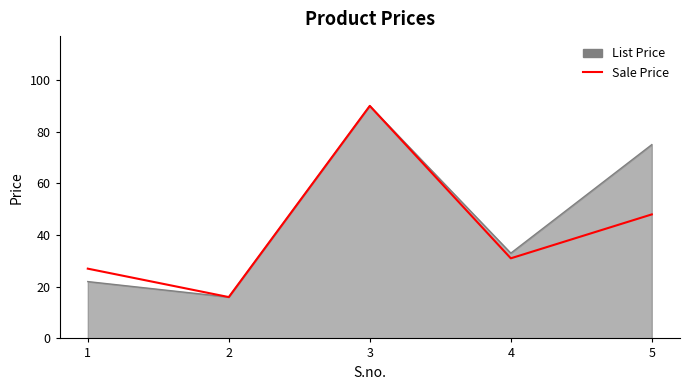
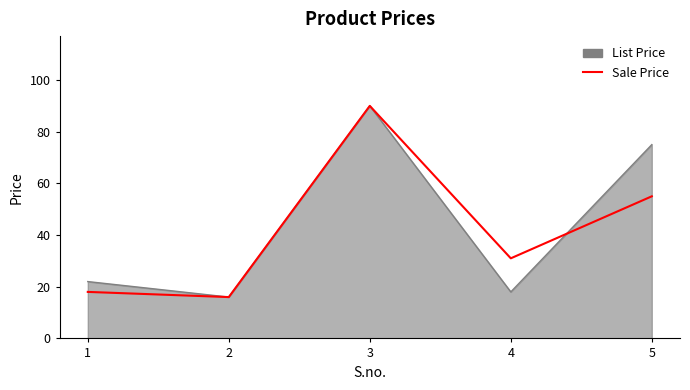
  {
    "List Price": {
      "1": 22,
-     "4": 33,
+     "4": 18,
      "5": 75
    },
    "Sale Price": {
-     "1": 27,
+     "1": 18,
      "4": 31,
-     "5": 48
+     "5": 55
    }
  }
